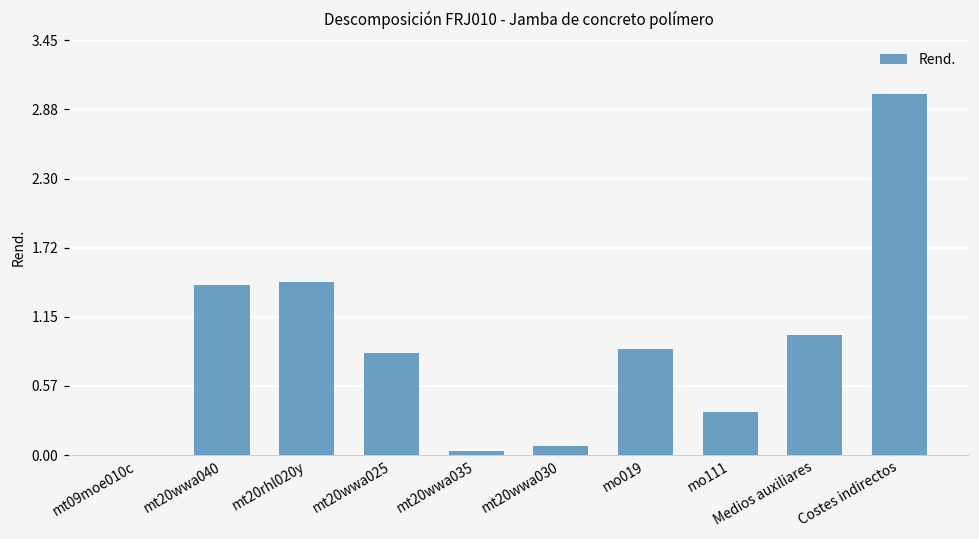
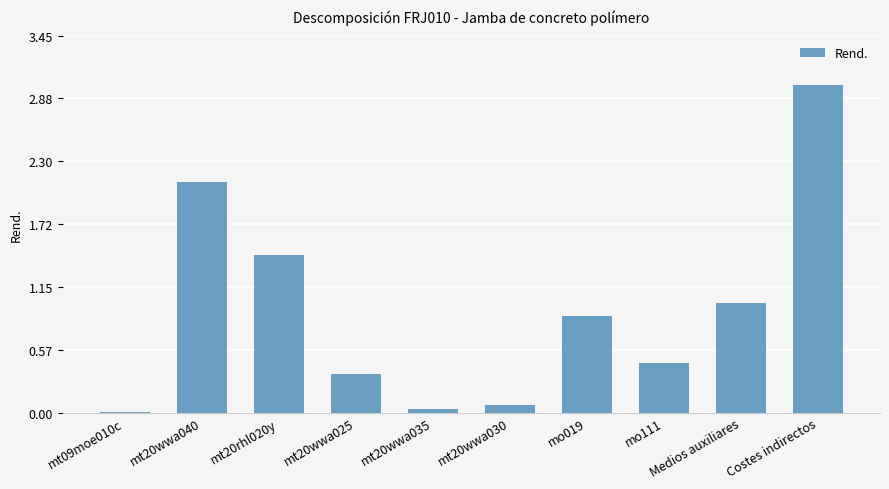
  {
-   "mt20wwa040": 1.42,
+   "mt20wwa040": 2.11,
    "mt20rhl020y": 1.44,
-   "mt20wwa025": 0.85,
+   "mt20wwa025": 0.35,
    "mt20wwa035": 0.04,
    "mt20wwa030": 0.07,
    "mo019": 0.88,
-   "mo111": 0.36,
+   "mo111": 0.45,
    "Medios auxiliares": 1.00,
    "Costes indirectos": 3.00
  }
